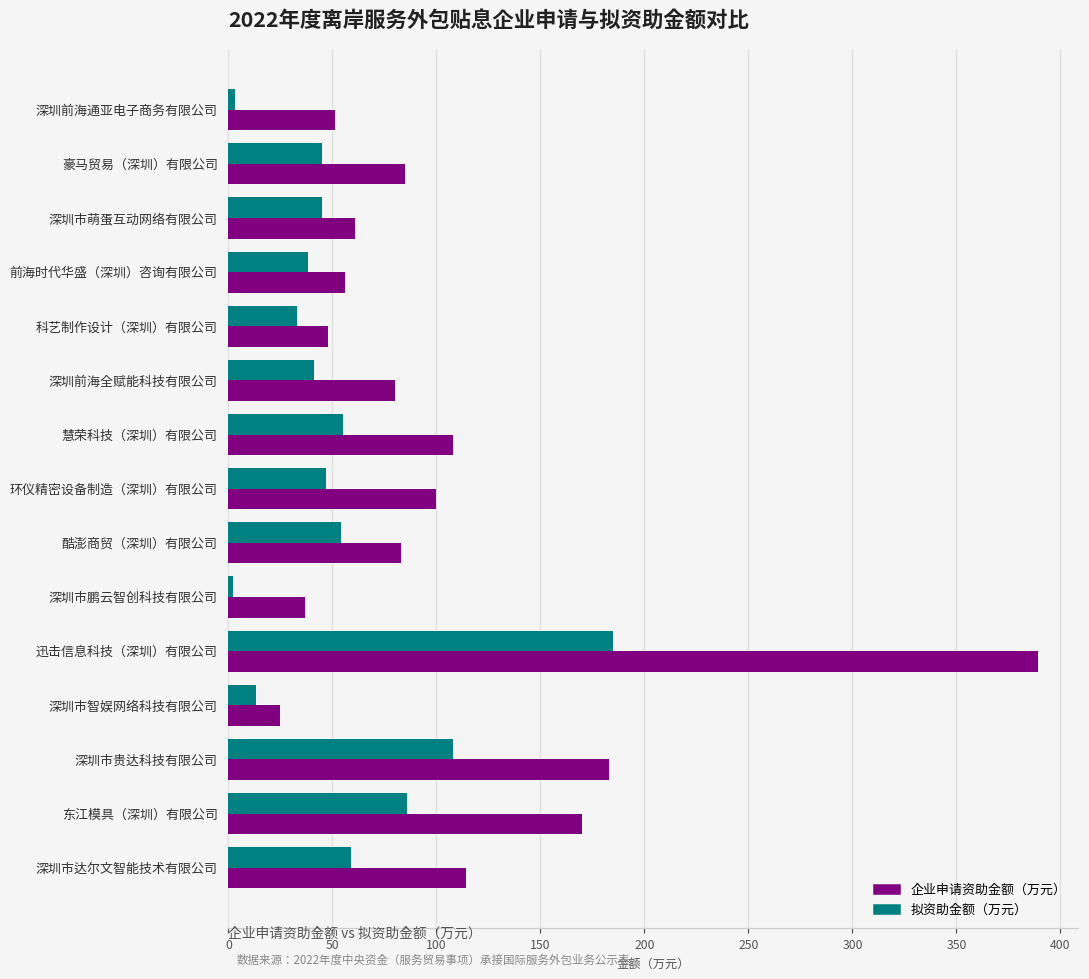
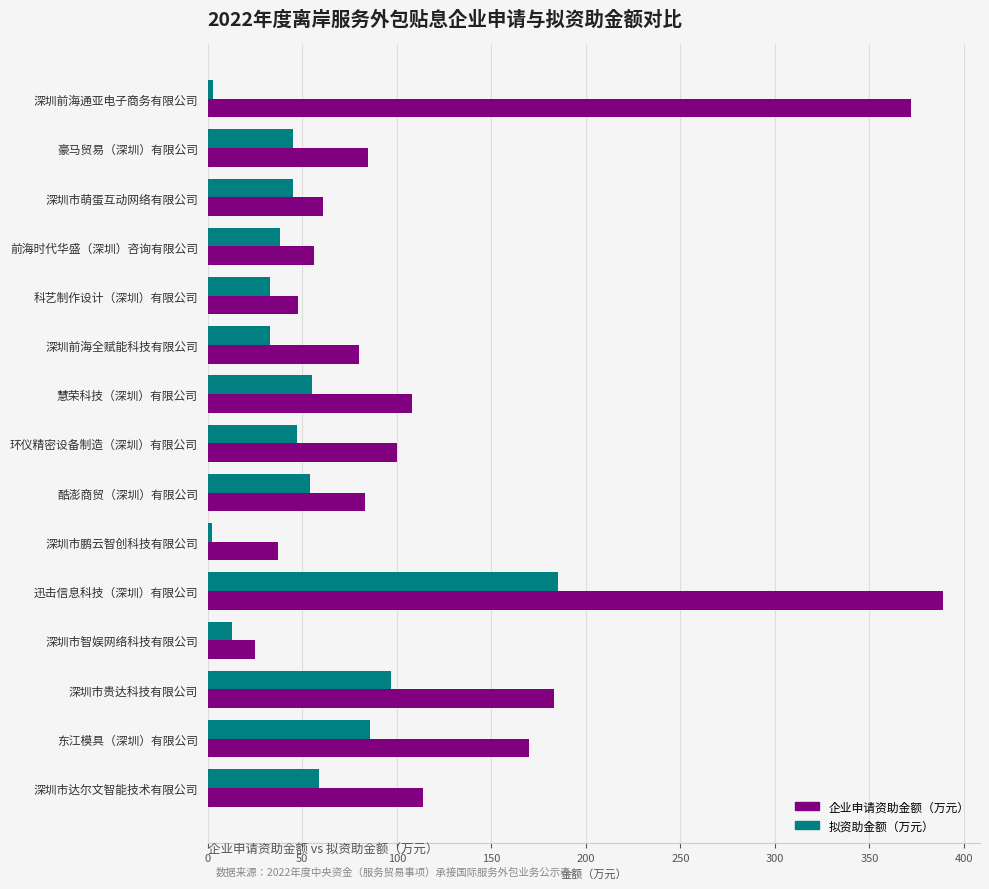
  {
    "企业申请资助金额（万元）": {
-     "深圳前海通亚电子商务有限公司": 51,
+     "深圳前海通亚电子商务有限公司": 372,
      "豪马贸易（深圳）有限公司": 85,
      "深圳市萌蛋互动网络有限公司": 61,
      "前海时代华盛（深圳）咨询有限公司": 56,
      "科艺制作设计（深圳）有限公司": 48,
      "深圳前海全赋能科技有限公司": 80,
      "慧荣科技（深圳）有限公司": 108,
      "环仪精密设备制造（深圳）有限公司": 100,
      "酷澎商贸（深圳）有限公司": 83,
      "深圳市鹏云智创科技有限公司": 37,
      "迅击信息科技（深圳）有限公司": 389,
      "深圳市智娱网络科技有限公司": 25,
      "深圳市贵达科技有限公司": 183,
      "东江模具（深圳）有限公司": 170,
      "深圳市达尔文智能技术有限公司": 114
    },
    "拟资助金额（万元）": {
      "深圳前海通亚电子商务有限公司": 3,
      "豪马贸易（深圳）有限公司": 45,
      "深圳市萌蛋互动网络有限公司": 45,
      "前海时代华盛（深圳）咨询有限公司": 38,
      "科艺制作设计（深圳）有限公司": 33,
-     "深圳前海全赋能科技有限公司": 41,
+     "深圳前海全赋能科技有限公司": 33,
      "慧荣科技（深圳）有限公司": 55,
      "环仪精密设备制造（深圳）有限公司": 47,
      "酷澎商贸（深圳）有限公司": 54,
      "深圳市鹏云智创科技有限公司": 2,
      "迅击信息科技（深圳）有限公司": 185,
      "深圳市智娱网络科技有限公司": 13,
-     "深圳市贵达科技有限公司": 108,
+     "深圳市贵达科技有限公司": 97,
      "东江模具（深圳）有限公司": 86,
      "深圳市达尔文智能技术有限公司": 59
    }
  }
